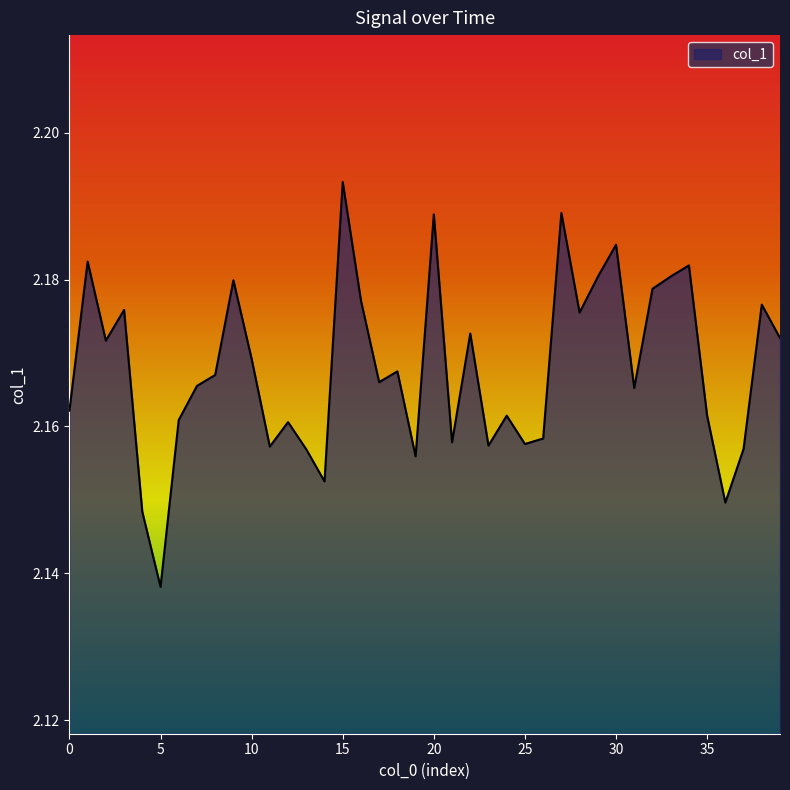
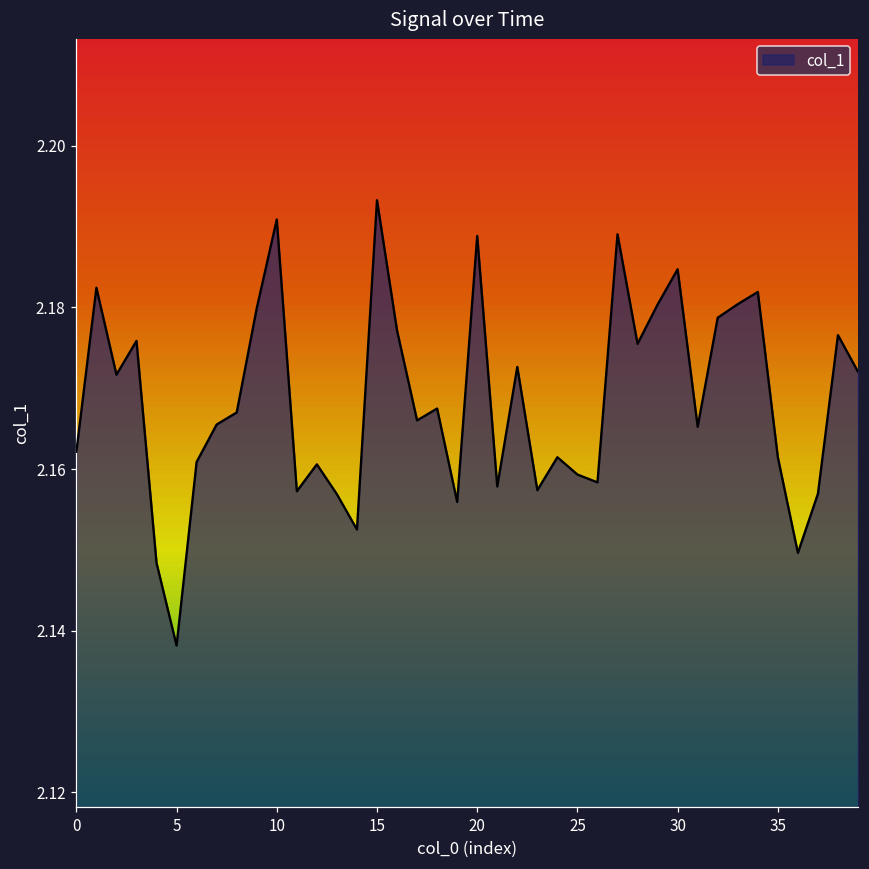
  {
    "0": 2.162,
    "5": 2.138,
-   "10": 2.169,
+   "10": 2.191,
    "15": 2.193,
    "20": 2.189,
-   "25": 2.158,
+   "25": 2.159,
    "30": 2.185,
    "35": 2.161
  }
